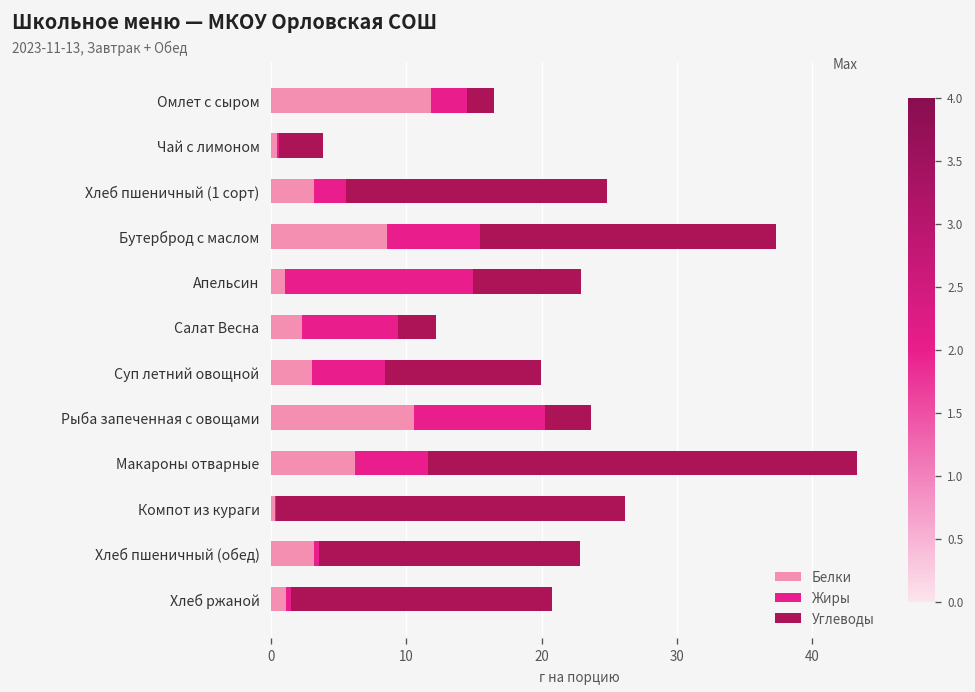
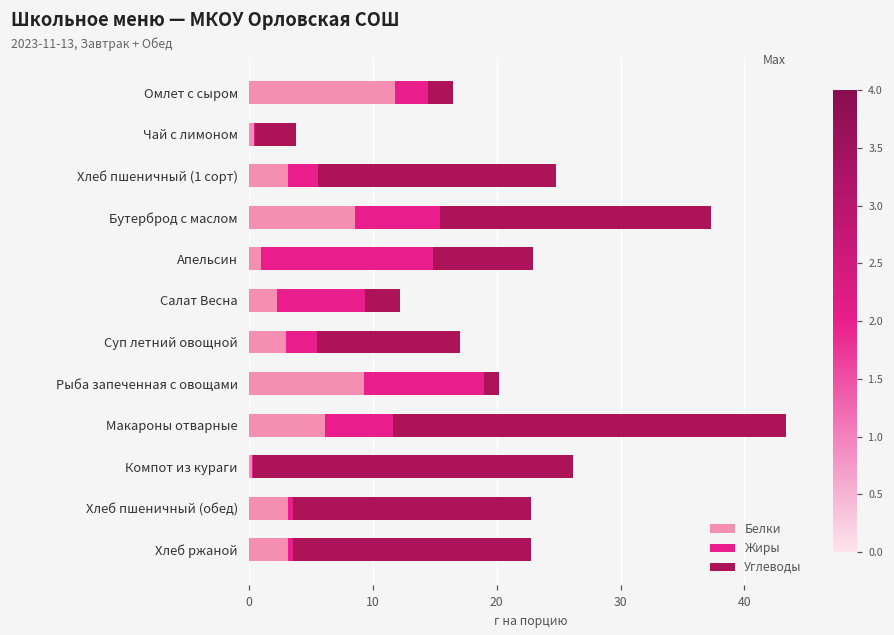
  {
    "Белки": {
      "Омлет с сыром": 11.8,
      "Чай с лимоном": 0.4,
      "Хлеб пшеничный (1 сорт)": 3.2,
      "Бутерброд с маслом": 8.6,
      "Апельсин": 1.0,
      "Салат Весна": 2.3,
      "Суп летний овощной": 3.0,
-     "Рыба запеченная с овощами": 10.5,
+     "Рыба запеченная с овощами": 9.3,
      "Макароны отварные": 6.2,
      "Компот из кураги": 0.3,
      "Хлеб пшеничный (обед)": 3.2,
-     "Хлеб ржаной": 1.1
+     "Хлеб ржаной": 3.2
    },
    "Жиры": {
      "Омлет с сыром": 2.7,
      "Хлеб пшеничный (1 сорт)": 2.4,
      "Бутерброд с маслом": 6.9,
      "Апельсин": 13.9,
      "Салат Весна": 7.1,
-     "Суп летний овощной": 5.4,
+     "Суп летний овощной": 2.5,
      "Рыба запеченная с овощами": 9.7,
      "Макароны отварные": 5.4,
      "Хлеб пшеничный (обед)": 0.4,
      "Хлеб ржаной": 0.4
    },
    "Углеводы": {
      "Омлет с сыром": 2.0,
      "Чай с лимоном": 3.3,
      "Хлеб пшеничный (1 сорт)": 19.2,
      "Бутерброд с маслом": 21.9,
      "Апельсин": 8.0,
      "Салат Весна": 2.8,
      "Суп летний овощной": 11.6,
-     "Рыба запеченная с овощами": 3.4,
+     "Рыба запеченная с овощами": 1.2,
      "Макароны отварные": 31.7,
      "Компот из кураги": 25.8,
      "Хлеб пшеничный (обед)": 19.2,
      "Хлеб ржаной": 19.2
    }
  }
